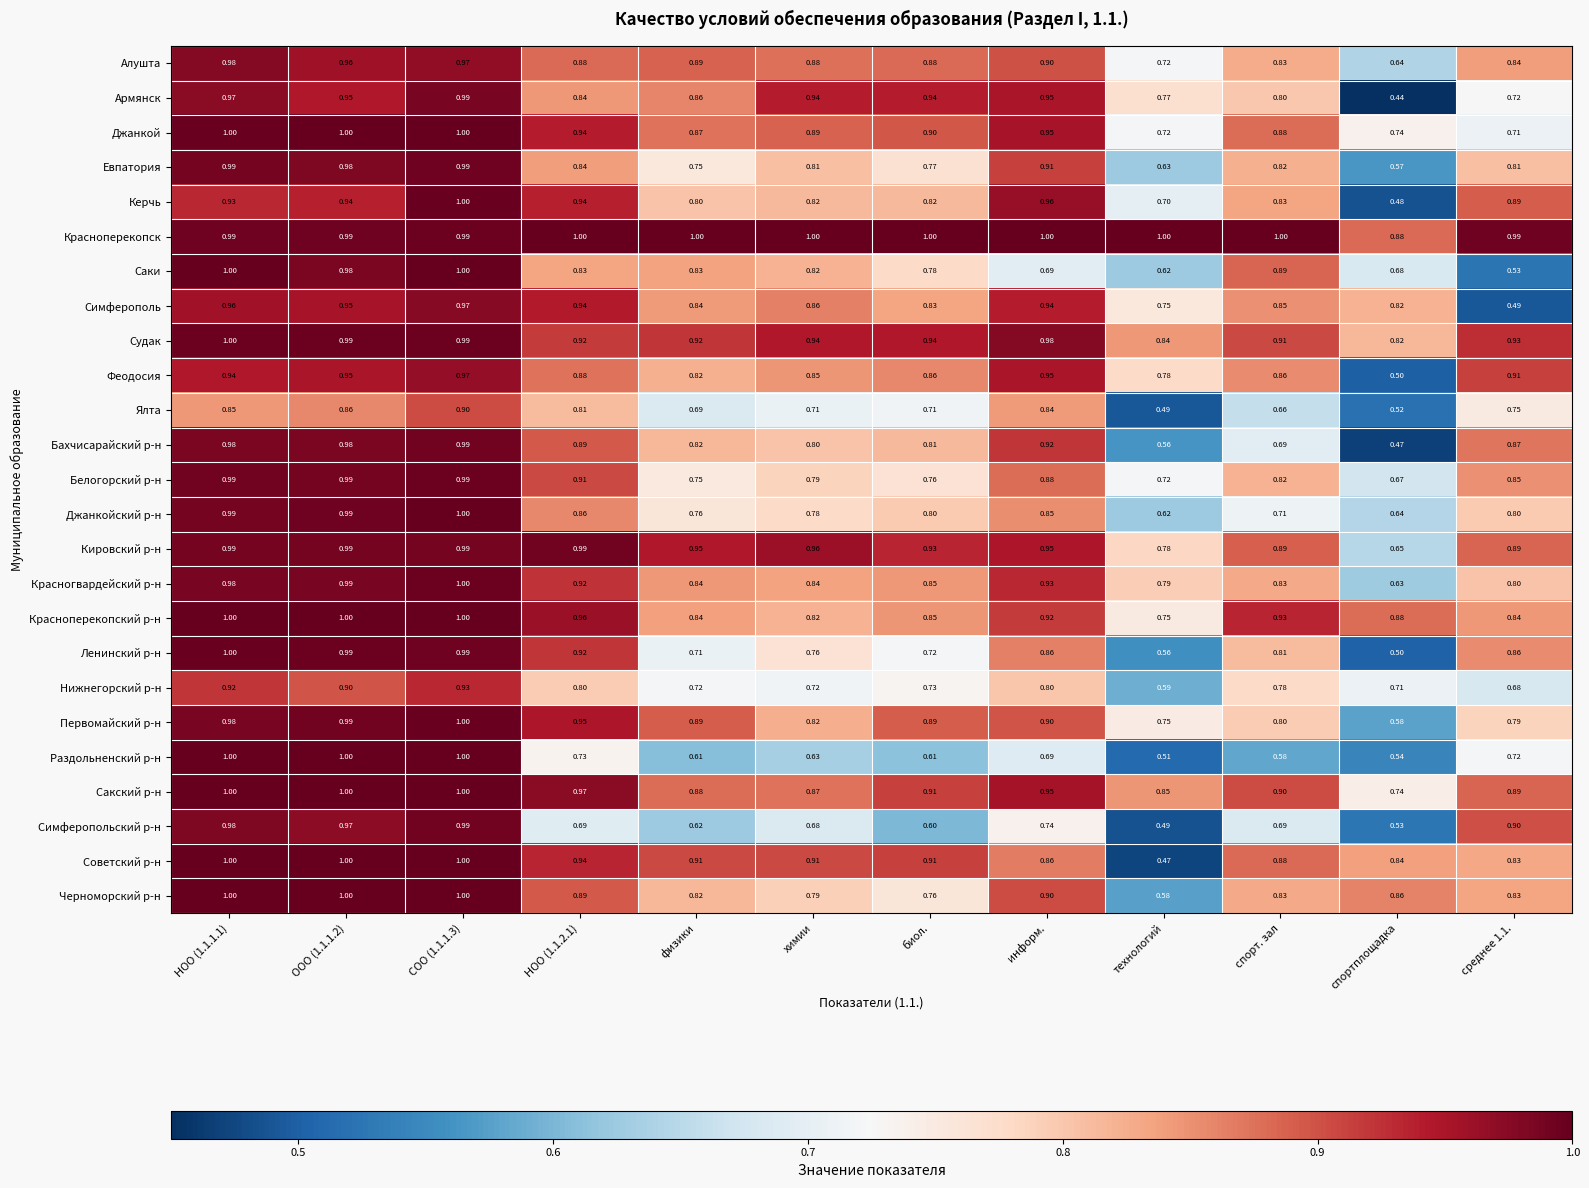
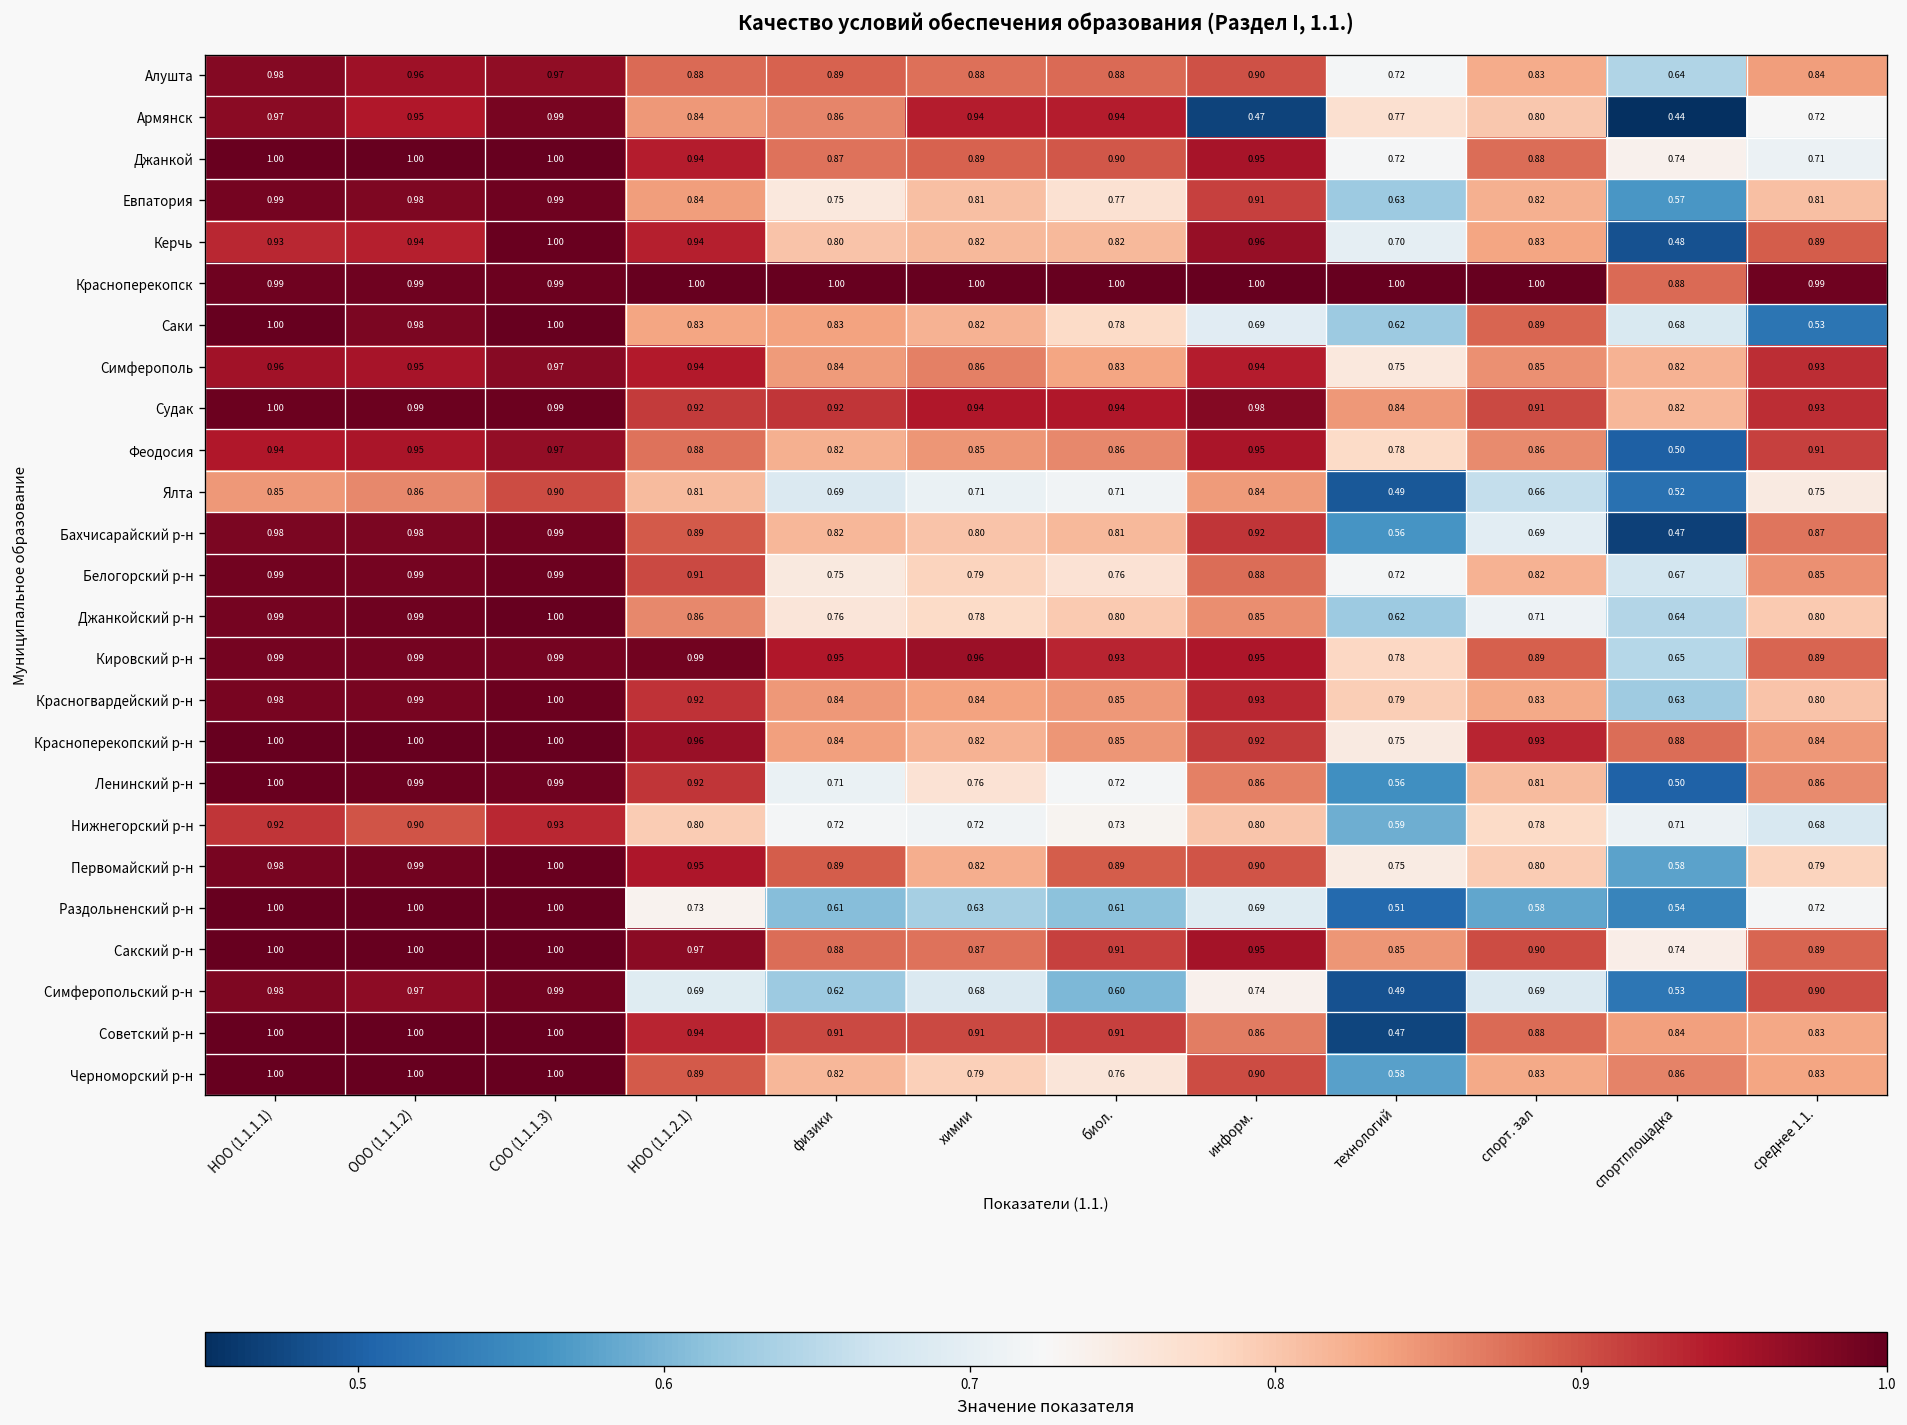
  {
    "Армянск": {
      "НОО (1.1.1.1)": 0.97,
      "ООО (1.1.1.2)": 0.95,
      "СОО (1.1.1.3)": 0.99,
      "НОО (1.1.2.1)": 0.84,
      "физики": 0.86,
      "химии": 0.94,
      "биол.": 0.94,
-     "информ.": 0.95,
+     "информ.": 0.47,
      "технологий": 0.77,
      "спорт. зал": 0.80,
      "спортплощадка": 0.44,
      "среднее 1.1.": 0.72
    },
    "Симферополь": {
      "НОО (1.1.1.1)": 0.96,
      "ООО (1.1.1.2)": 0.95,
      "СОО (1.1.1.3)": 0.97,
      "НОО (1.1.2.1)": 0.94,
      "физики": 0.84,
      "химии": 0.86,
      "биол.": 0.83,
      "информ.": 0.94,
      "технологий": 0.75,
      "спорт. зал": 0.85,
      "спортплощадка": 0.82,
-     "среднее 1.1.": 0.49
+     "среднее 1.1.": 0.93
    }
  }
